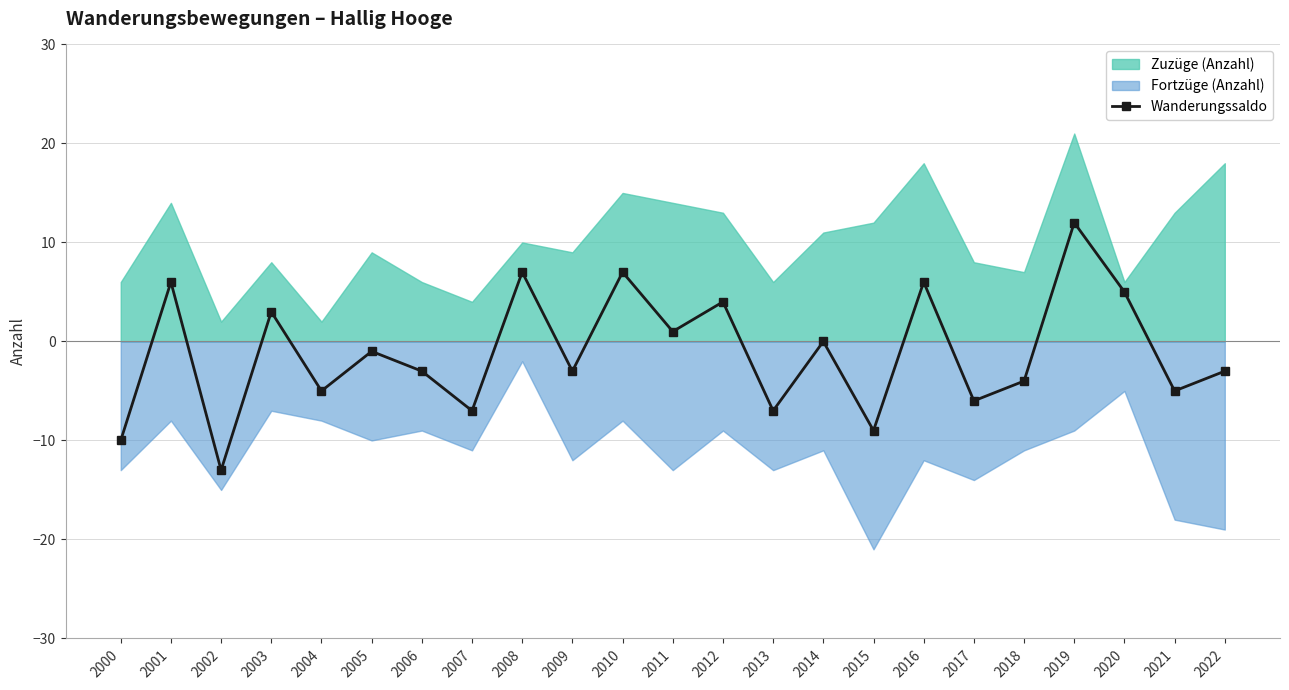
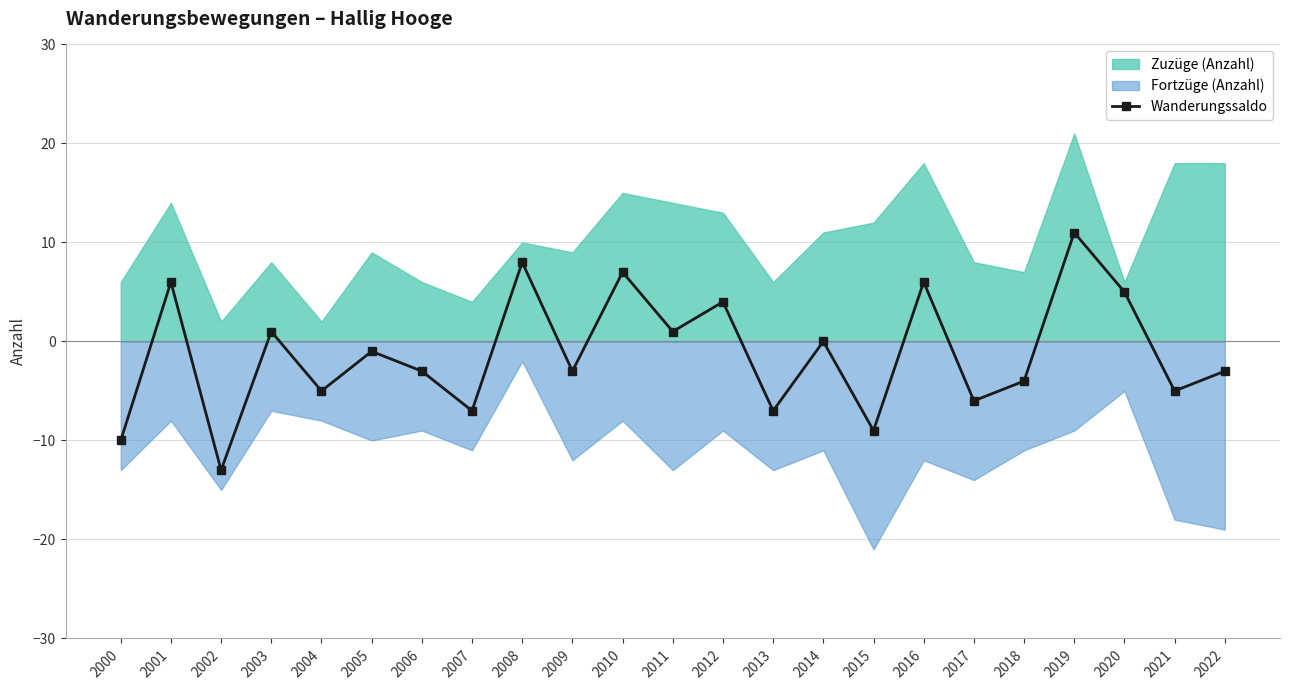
  {
    "Wanderungssaldo": {
      "2000": -10,
      "2001": 6,
      "2002": -13,
-     "2003": 3,
+     "2003": 1,
      "2004": -5,
      "2005": -1,
      "2006": -3,
      "2007": -7,
-     "2008": 7,
+     "2008": 8,
      "2009": -3,
      "2010": 7,
      "2011": 1,
      "2012": 4,
      "2013": -7,
      "2015": -9,
      "2016": 6,
      "2017": -6,
      "2018": -4,
-     "2019": 12,
+     "2019": 11,
      "2020": 5,
      "2021": -5,
      "2022": -3
    },
    "Zuzüge (Anzahl)": {
      "2000": 6,
      "2001": 14,
      "2002": 2,
      "2003": 8,
      "2004": 2,
      "2005": 9,
      "2006": 6,
      "2007": 4,
      "2008": 10,
      "2009": 9,
      "2010": 15,
      "2011": 14,
      "2012": 13,
      "2013": 6,
      "2014": 11,
      "2015": 12,
      "2016": 18,
      "2017": 8,
      "2018": 7,
      "2019": 21,
      "2020": 6,
-     "2021": 13,
+     "2021": 18,
      "2022": 18
    }
  }
